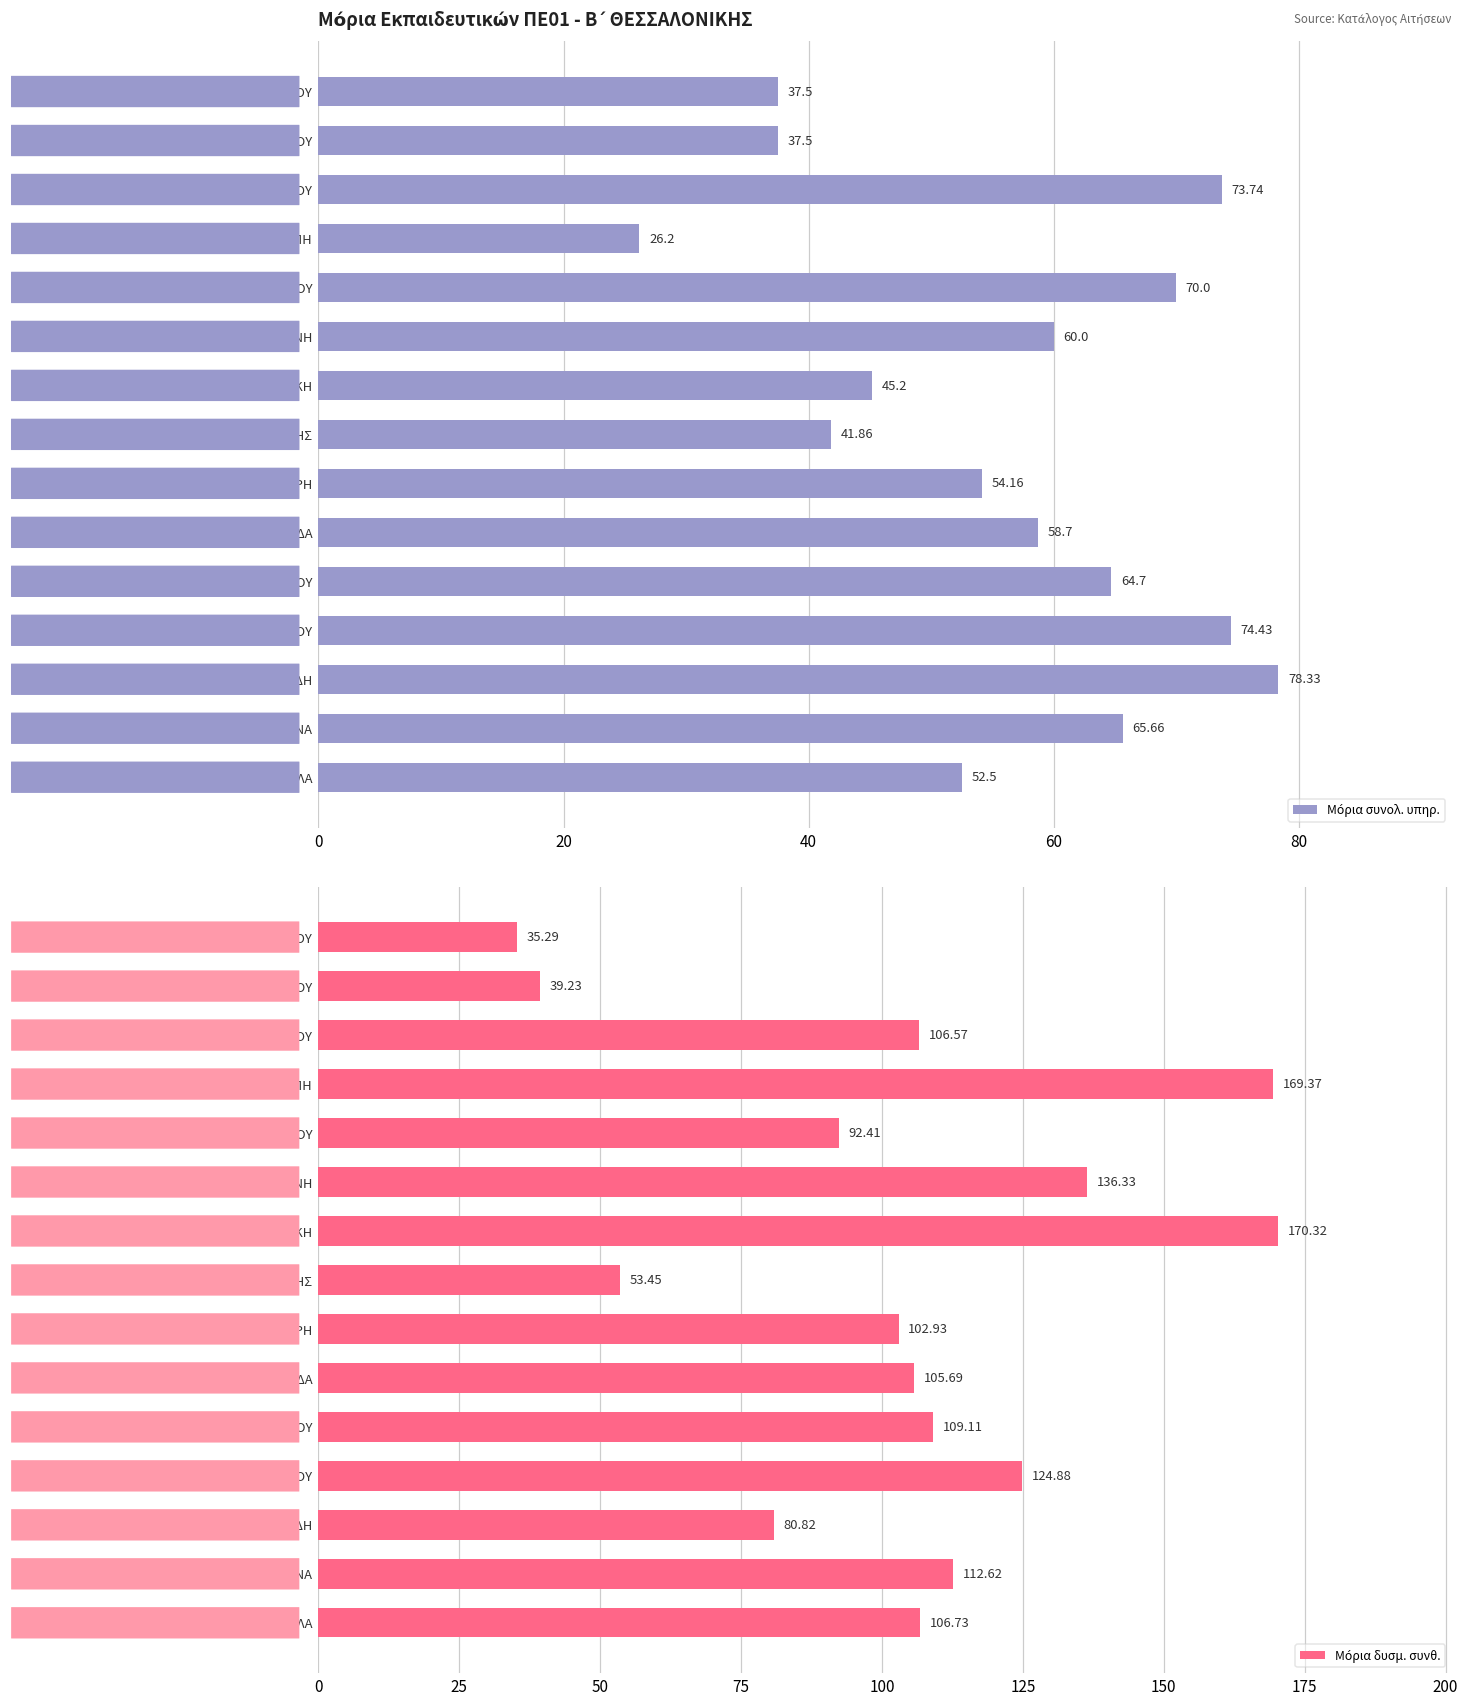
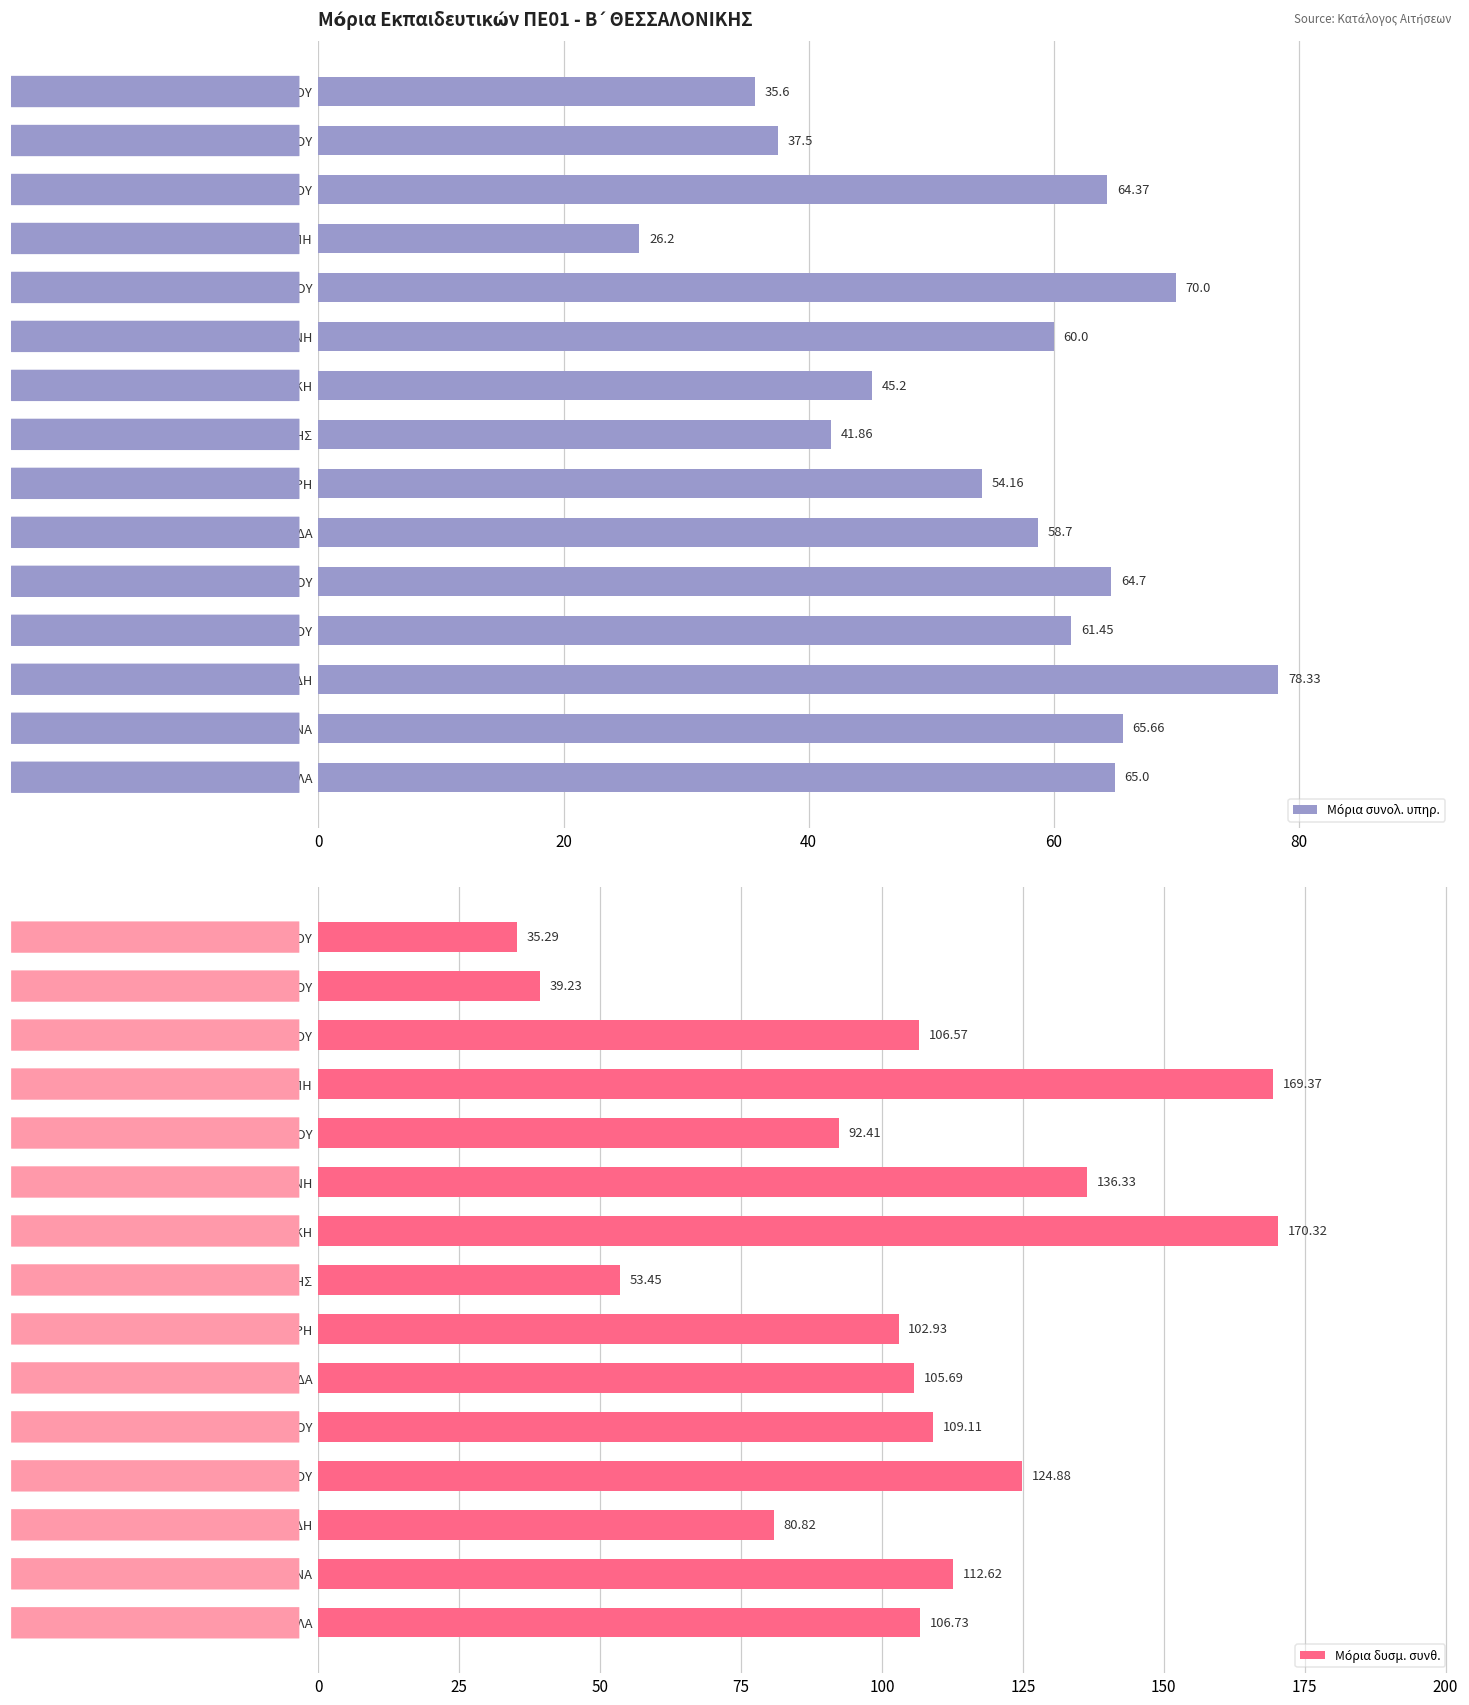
  {
    "Μόρια Εκπαιδευτικών ΠΕ01 - Β΄ ΘΕΣΣΑΛΟΝΙΚΗΣ": {
-     "ΑΛΕΥΡΟΠΟΥΛΟΥ": 37.5,
+     "ΑΛΕΥΡΟΠΟΥΛΟΥ": 35.6,
      "ΑΠΟΣΤΟΛΙΔΟΥ": 37.5,
-     "ΑΣΛΑΝΙΔΟΥ": 73.74,
+     "ΑΣΛΑΝΙΔΟΥ": 64.37,
      "ΑΥΓΟΛΟΥΠΗ": 26.2,
      "ΒΕΛΚΟΥ": 70.0,
      "ΓΚΑΡΑΓΚΟΥΝΗ": 60.0,
      "ΓΚΛΑΒΑΚΗ": 45.2,
      "ΗΛΙΑΔΗΣ": 41.86,
      "ΚΑΜΠΟΥΡΗ": 54.16,
      "ΚΑΡΔΑ": 58.7,
      "ΚΑΦΑΡΙΔΟΥ": 64.7,
-     "ΚΕΧΑΙΔΟΥ": 74.43,
+     "ΚΕΧΑΙΔΟΥ": 61.45,
      "ΜΑΛΟΥΔΗ": 78.33,
      "ΜΥΛΩΝΑ": 65.66,
-     "ΝΑΚΟΥΛΑ": 52.5
+     "ΝΑΚΟΥΛΑ": 65.0
    }
  }
